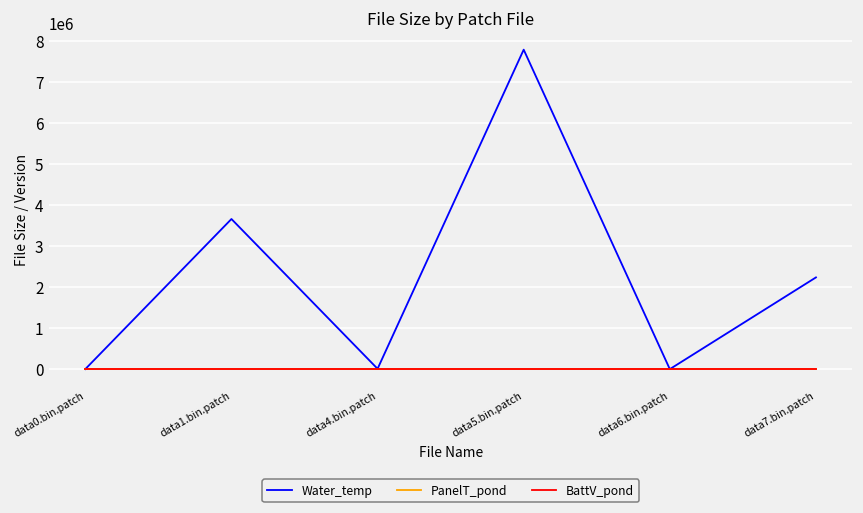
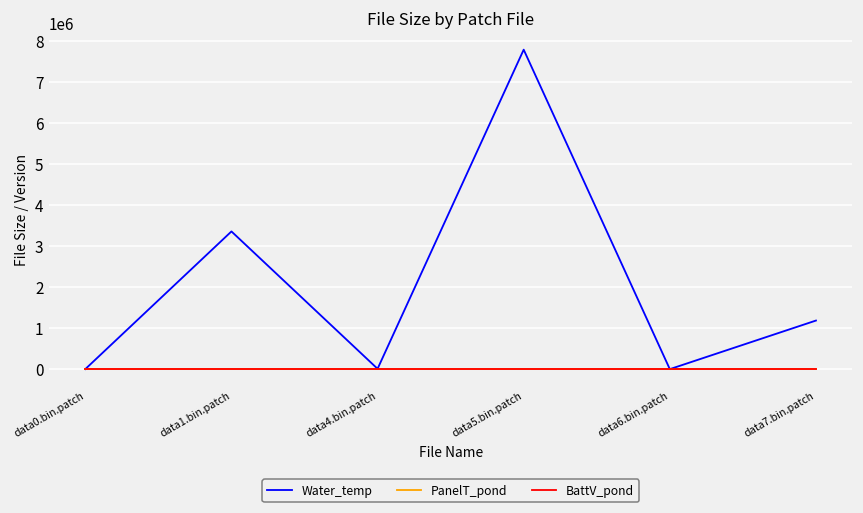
  {
    "Water_temp": {
-     "data1.bin.patch": 3700000,
+     "data1.bin.patch": 3400000,
      "data5.bin.patch": 7800000,
-     "data7.bin.patch": 2200000
+     "data7.bin.patch": 1200000
    },
    "BattV_pond": {
      "data1.bin.patch": 0,
      "data5.bin.patch": 0,
      "data7.bin.patch": 0
    }
  }
